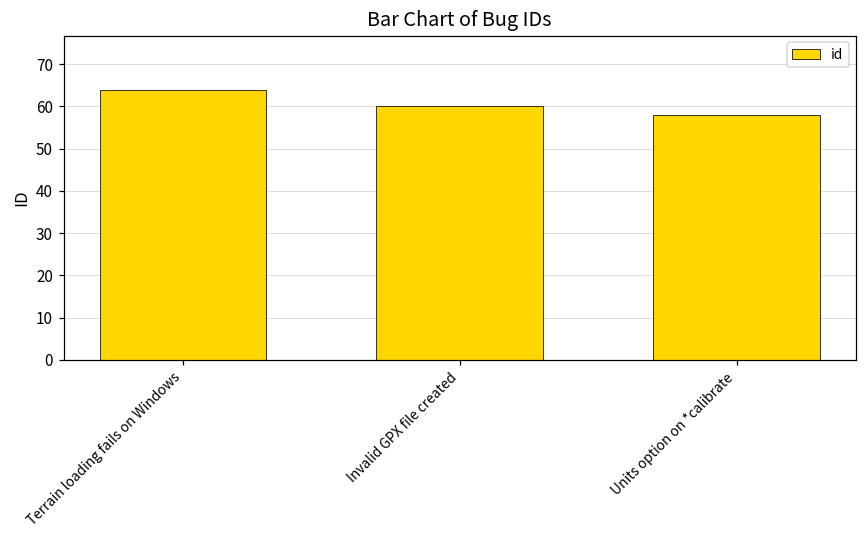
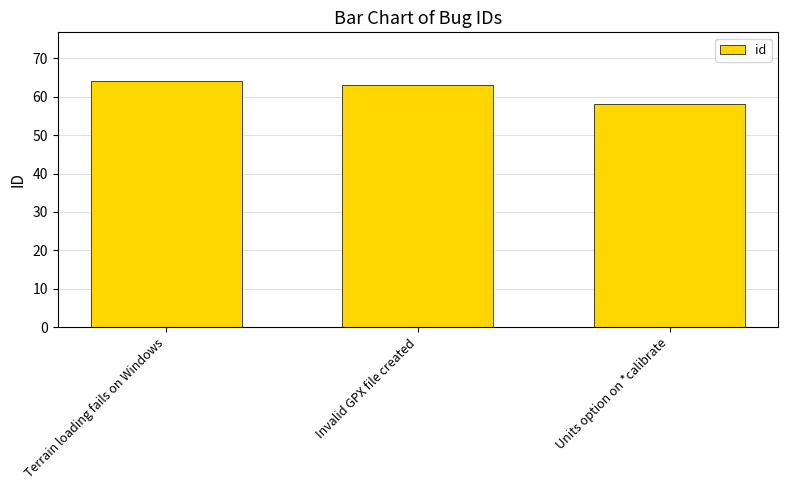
  {
    "Terrain loading fails on Windows": 64,
-   "Invalid GPX file created": 60,
+   "Invalid GPX file created": 63,
    "Units option on *calibrate": 58
  }
